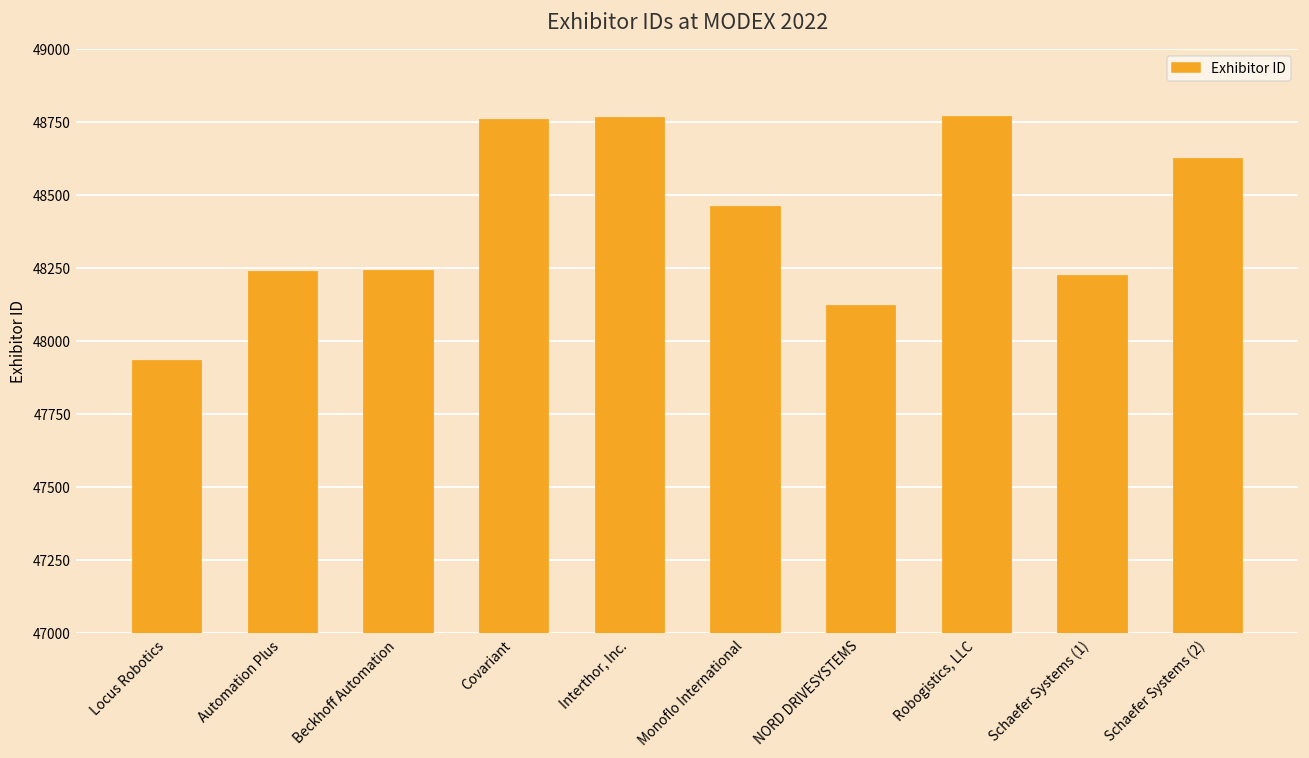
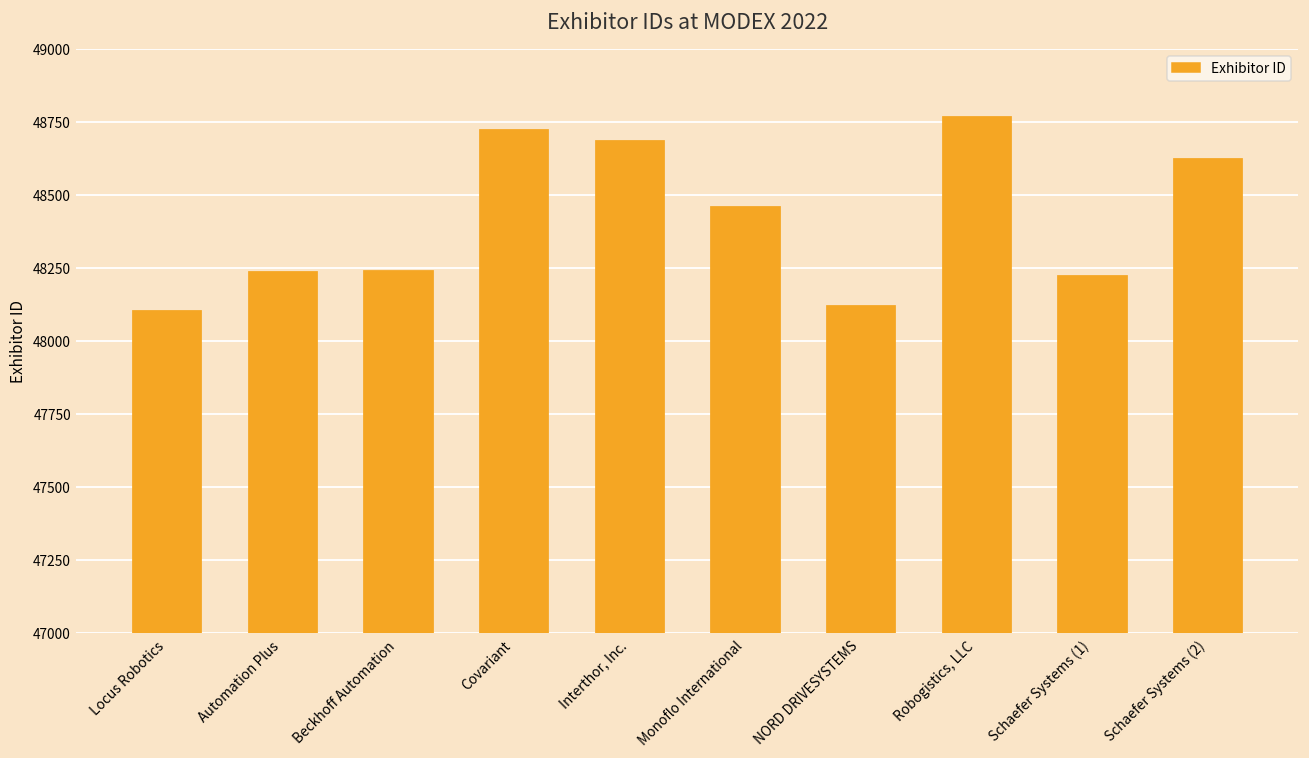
  {
-   "Locus Robotics": 47930,
+   "Locus Robotics": 48110,
    "Automation Plus": 48240,
    "Beckhoff Automation": 48240,
-   "Covariant": 48760,
-   "Interthor, Inc.": 48770,
+   "Covariant": 48730,
+   "Interthor, Inc.": 48690,
    "Monoflo International": 48460,
    "NORD DRIVESYSTEMS": 48120,
    "Robogistics, LLC": 48770,
    "Schaefer Systems (1)": 48230,
    "Schaefer Systems (2)": 48630
  }
